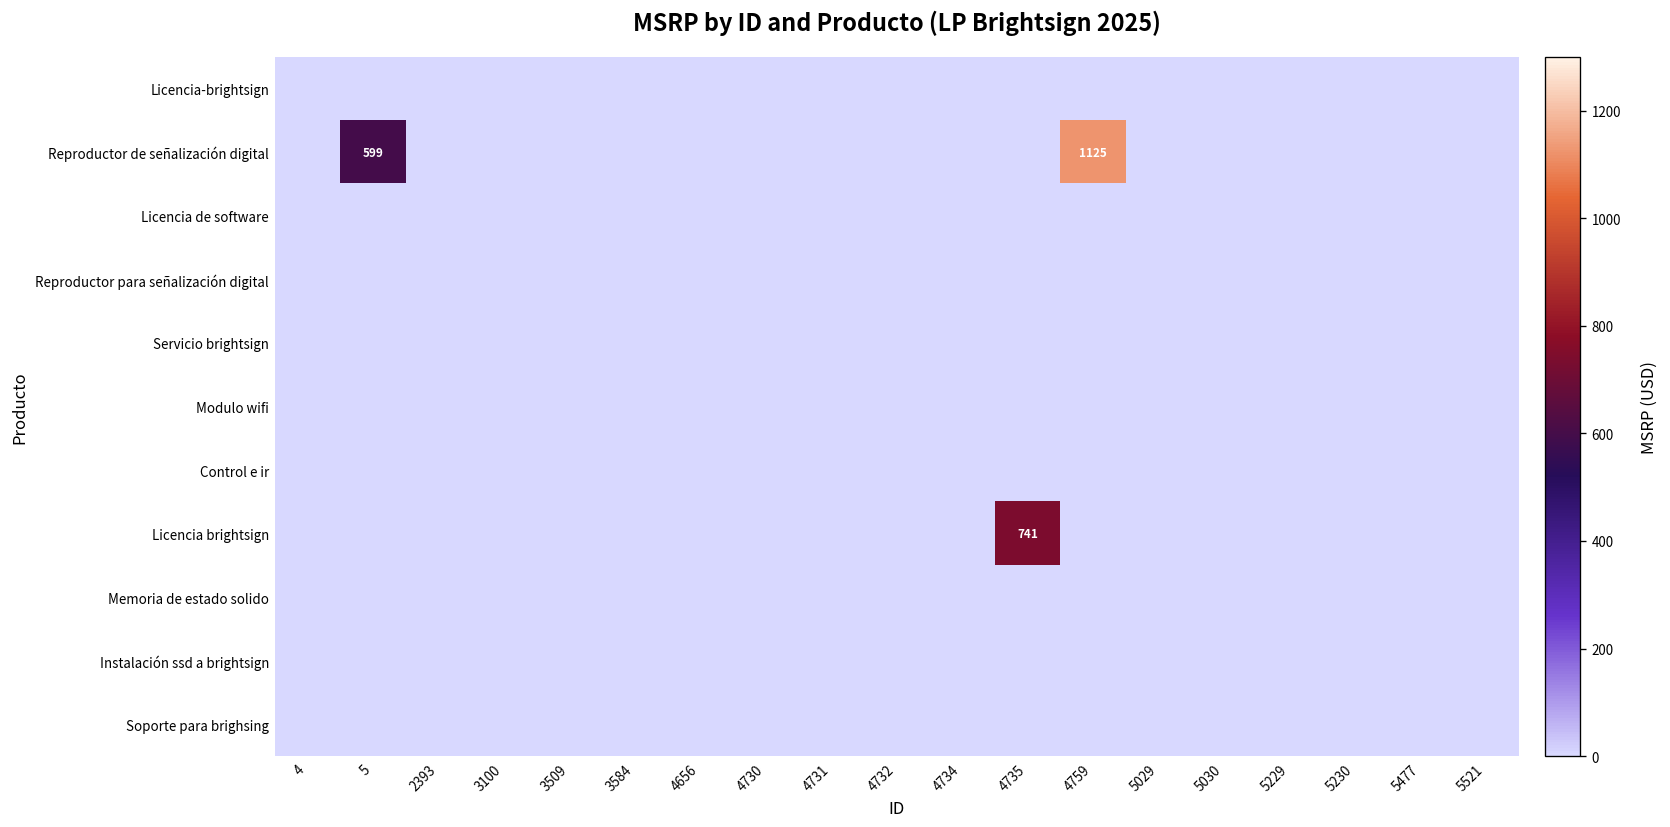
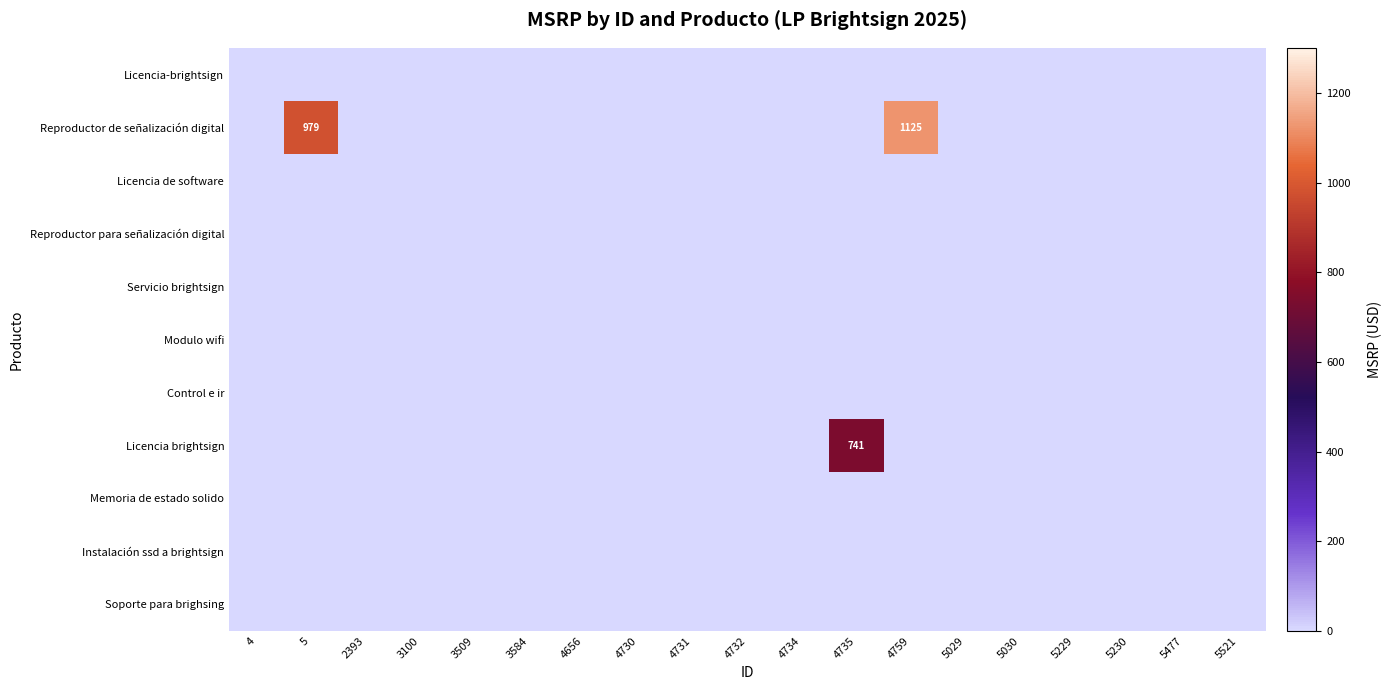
  {
    "Reproductor de señalización digital": {
-     "5": 599,
+     "5": 979,
      "4759": 1125
    },
    "Licencia brightsign": {
      "4735": 741
    }
  }
